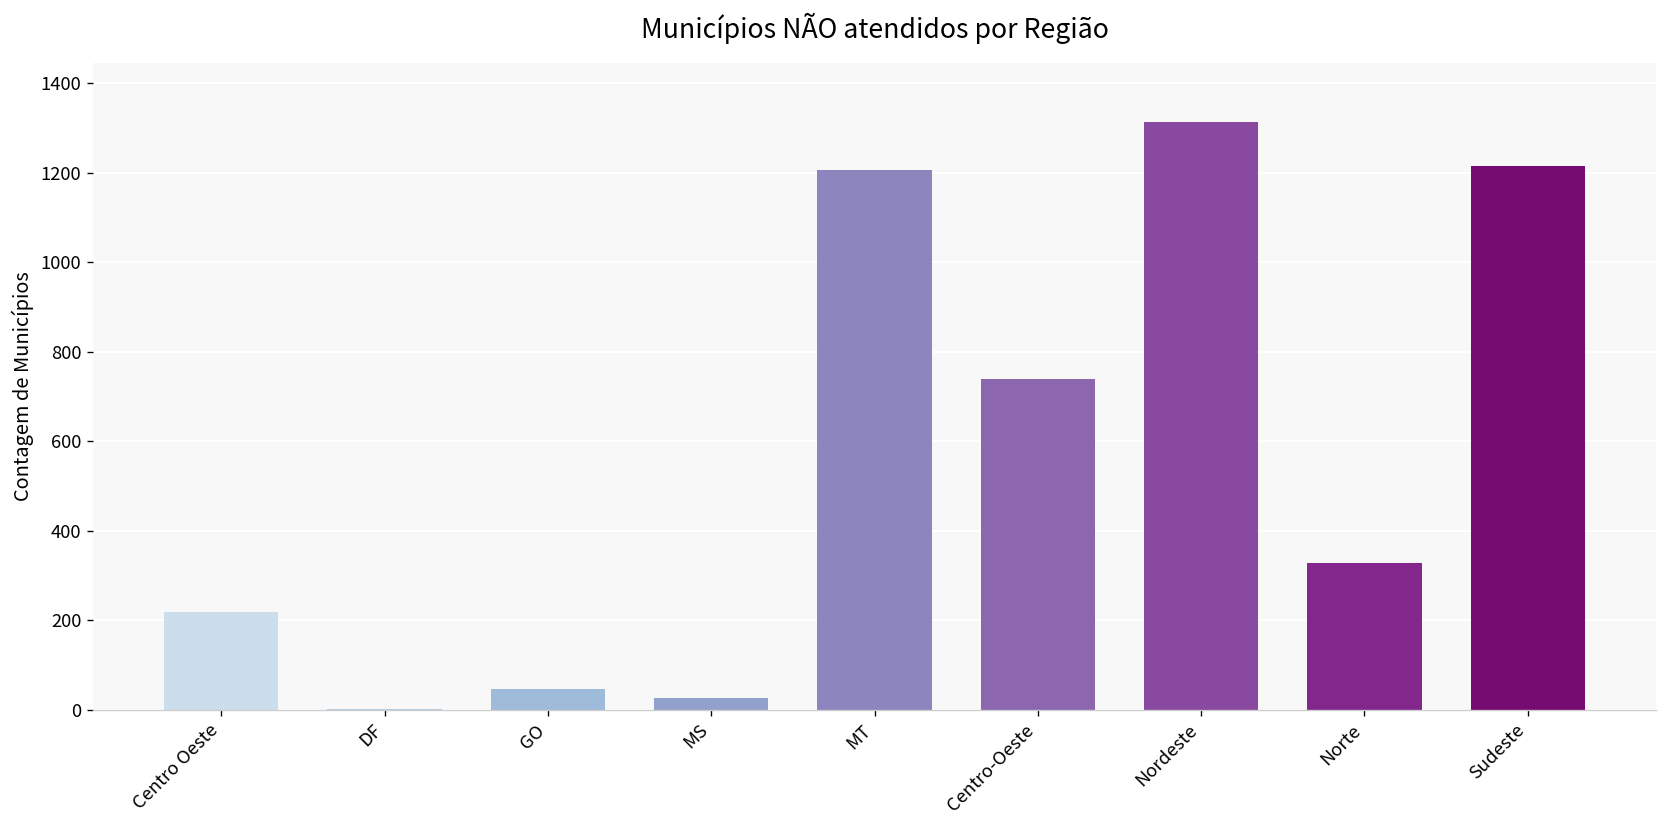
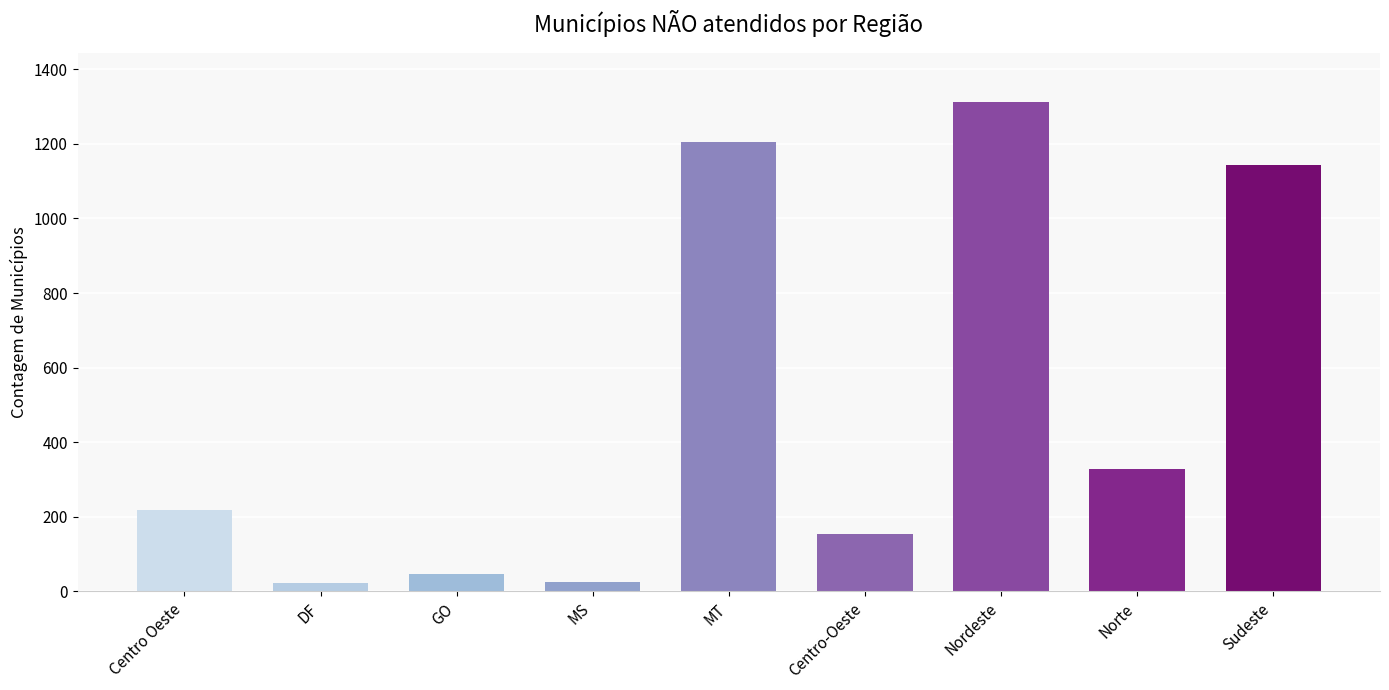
  {
    "Centro Oeste": 220,
-   "DF": 0,
+   "DF": 20,
    "GO": 50,
    "MS": 30,
    "MT": 1210,
-   "Centro-Oeste": 740,
+   "Centro-Oeste": 150,
    "Nordeste": 1310,
    "Norte": 330,
-   "Sudeste": 1220
+   "Sudeste": 1140
  }
